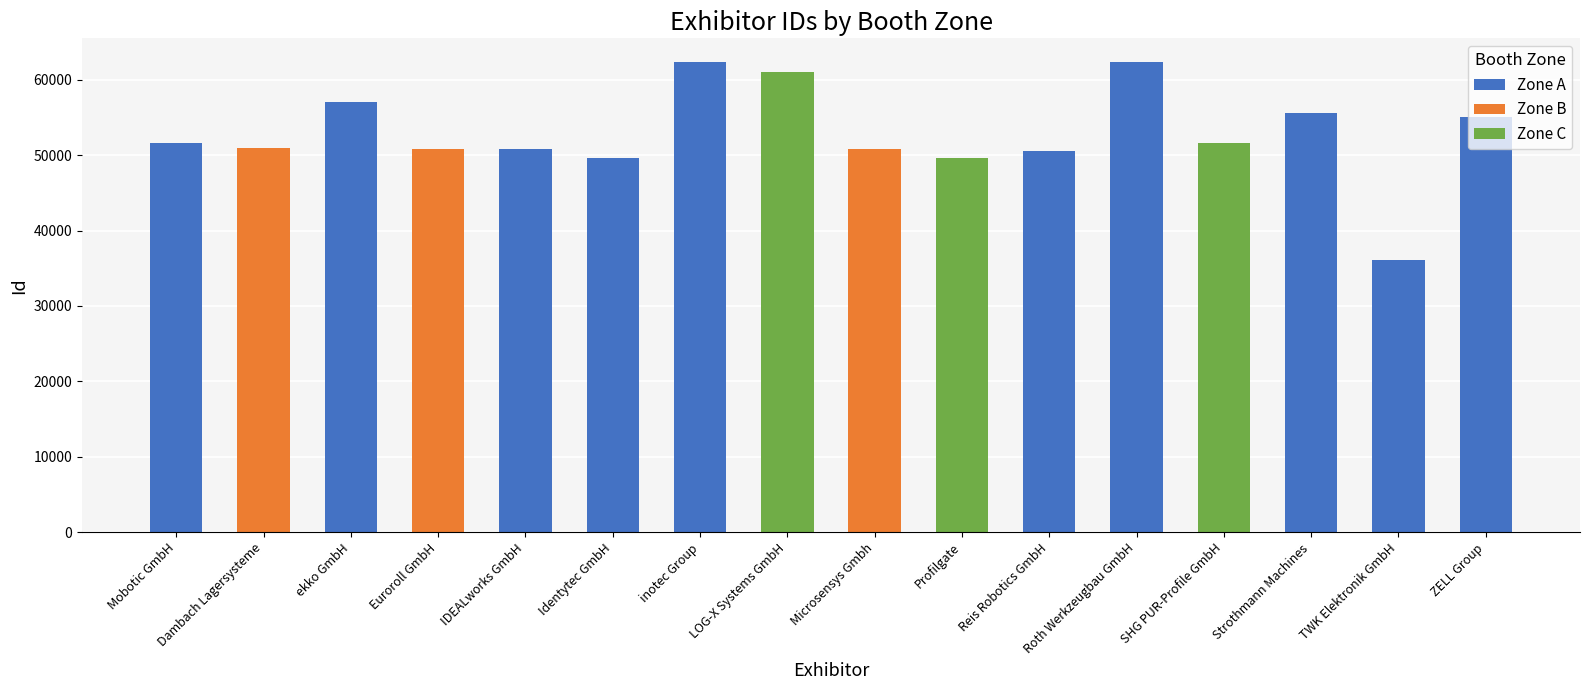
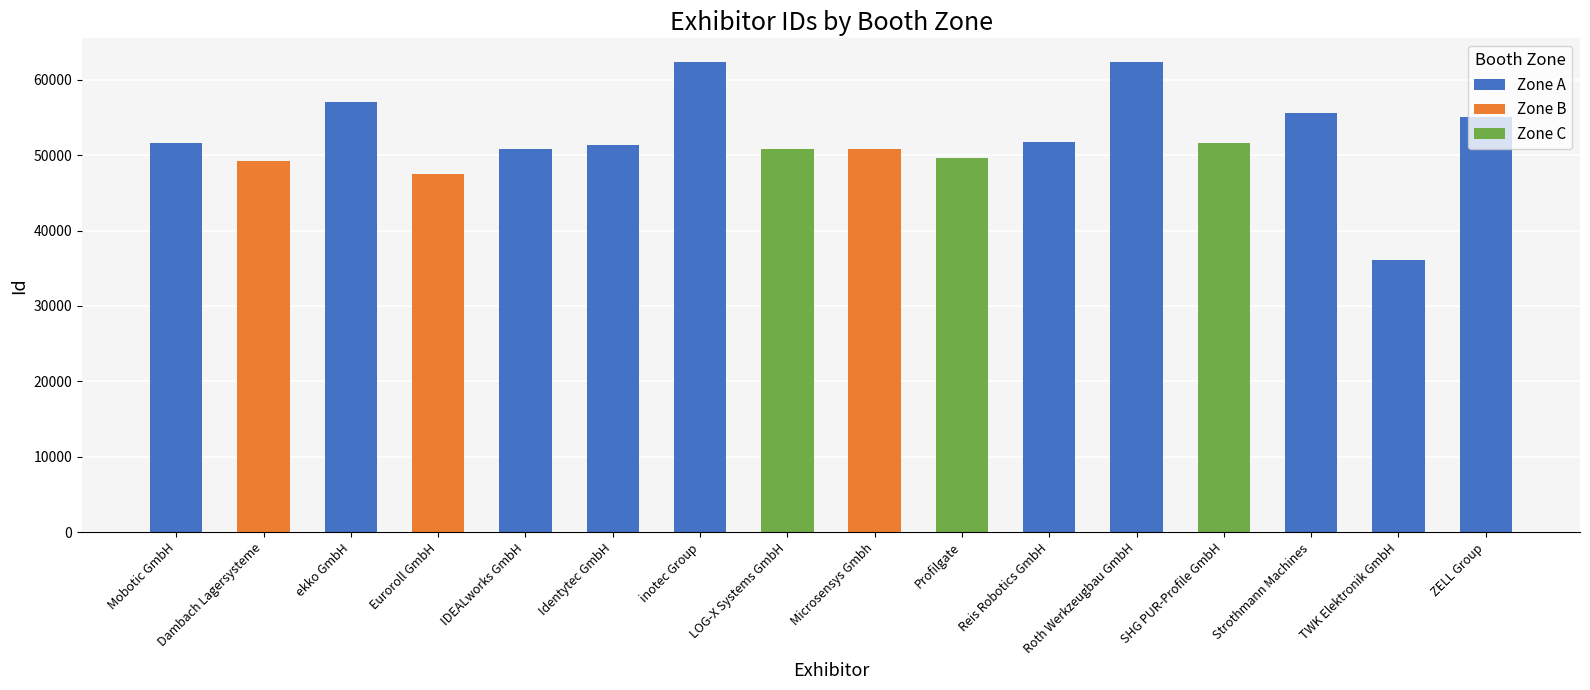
  {
    "Mobotic GmbH": 52000,
-   "Dambach Lagersysteme": 51000,
+   "Dambach Lagersysteme": 49000,
    "ekko GmbH": 57000,
-   "Euroroll GmbH": 51000,
+   "Euroroll GmbH": 47000,
    "IDEALworks GmbH": 51000,
-   "Identytec GmbH": 50000,
+   "Identytec GmbH": 51000,
    "inotec Group": 62000,
-   "LOG-X Systems GmbH": 61000,
+   "LOG-X Systems GmbH": 51000,
    "Microsensys Gmbh": 51000,
    "Profilgate": 50000,
-   "Reis Robotics GmbH": 51000,
+   "Reis Robotics GmbH": 52000,
    "Roth Werkzeugbau GmbH": 62000,
    "SHG PUR-Profile GmbH": 52000,
    "Strothmann Machines": 56000,
    "TWK Elektronik GmbH": 36000
  }
